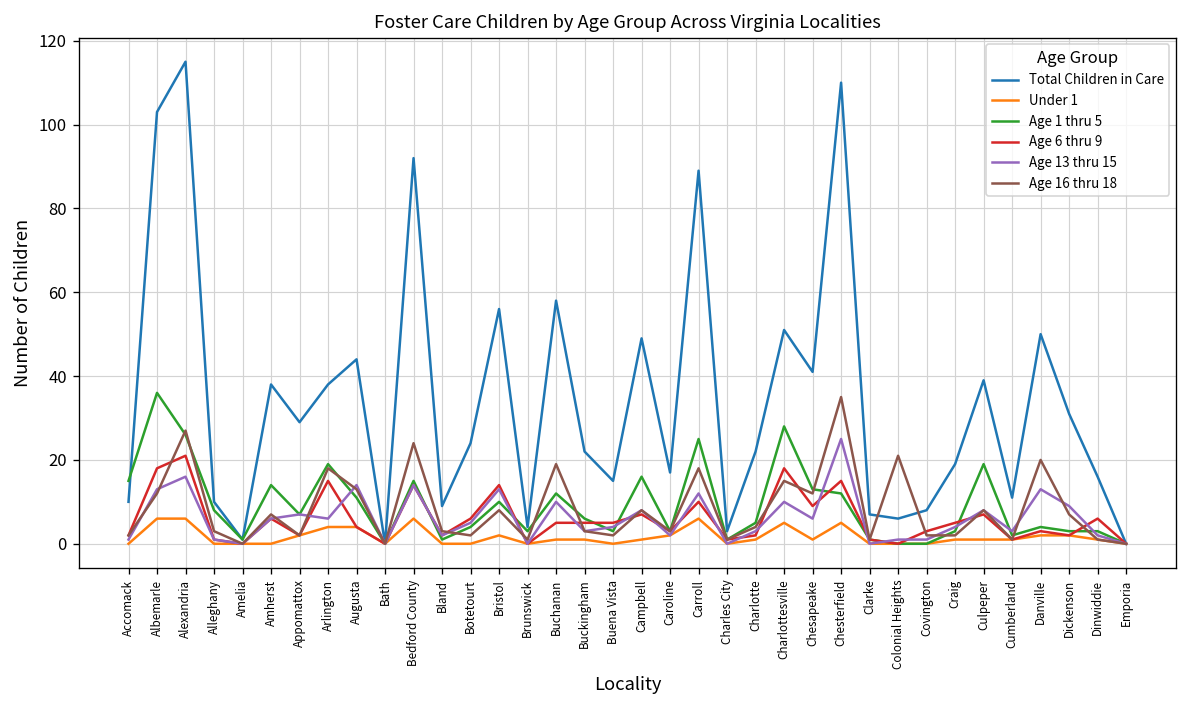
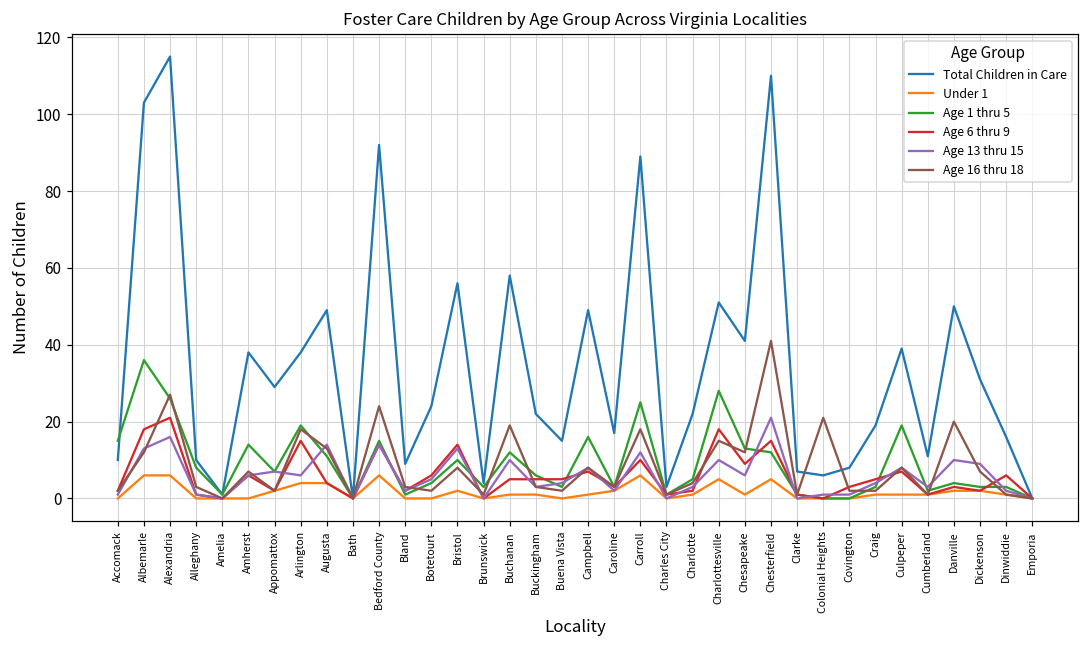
  {
    "Total Children in Care": {
      "Accomack": 10,
      "Albemarle": 103,
      "Alexandria": 115,
      "Alleghany": 10,
      "Amherst": 38,
      "Appomattox": 29,
      "Arlington": 38,
-     "Augusta": 44,
+     "Augusta": 49,
      "Bedford County": 92,
      "Bland": 9,
      "Botetourt": 24,
      "Bristol": 56,
      "Brunswick": 4,
      "Buchanan": 58,
      "Buckingham": 22,
      "Buena Vista": 15,
      "Campbell": 49,
      "Caroline": 17,
      "Carroll": 89,
      "Charles City": 3,
      "Charlotte": 22,
      "Charlottesville": 51,
      "Chesapeake": 41,
      "Chesterfield": 110,
      "Clarke": 7,
      "Colonial Heights": 6,
      "Covington": 8,
      "Craig": 19,
      "Culpeper": 39,
      "Cumberland": 11,
      "Danville": 50,
      "Dickenson": 31,
      "Dinwiddie": 16
    },
    "Under 1": {
      "Accomack": 0,
      "Albemarle": 6,
      "Alexandria": 6,
      "Alleghany": 0,
      "Amherst": 0,
      "Arlington": 4,
      "Bedford County": 6,
      "Bland": 0,
      "Botetourt": 0,
      "Bristol": 2,
      "Buchanan": 1,
      "Buckingham": 1,
      "Buena Vista": 0,
      "Campbell": 1,
      "Carroll": 6,
      "Charlotte": 1,
      "Charlottesville": 5,
      "Chesapeake": 1,
      "Chesterfield": 5,
      "Craig": 1,
      "Culpeper": 1,
      "Danville": 2
    },
    "Age 1 thru 5": {
      "Accomack": 15,
      "Albemarle": 36,
      "Alexandria": 26,
      "Alleghany": 8,
      "Amherst": 14,
      "Arlington": 19,
      "Augusta": 11,
      "Bedford County": 15,
      "Bland": 1,
      "Botetourt": 4,
      "Bristol": 10,
      "Brunswick": 3,
      "Buchanan": 12,
      "Buckingham": 6,
      "Buena Vista": 3,
      "Campbell": 16,
      "Carroll": 25,
      "Charlotte": 5,
      "Charlottesville": 28,
      "Chesapeake": 13,
      "Chesterfield": 12,
      "Craig": 3,
      "Culpeper": 19,
      "Cumberland": 2,
      "Danville": 4,
      "Dickenson": 3,
      "Dinwiddie": 3
    },
    "Age 6 thru 9": {
      "Albemarle": 18,
      "Alexandria": 21,
      "Arlington": 15,
      "Botetourt": 6,
      "Bristol": 14,
      "Buchanan": 5,
      "Buckingham": 5,
      "Buena Vista": 5,
      "Campbell": 7,
      "Carroll": 10,
      "Charlotte": 2,
      "Charlottesville": 18,
      "Chesapeake": 9,
      "Chesterfield": 15,
      "Covington": 3,
      "Craig": 5,
      "Culpeper": 7,
      "Danville": 3,
      "Dinwiddie": 6
    },
    "Age 13 thru 15": {
      "Accomack": 1,
      "Albemarle": 13,
      "Alexandria": 16,
      "Arlington": 6,
      "Augusta": 14,
      "Botetourt": 5,
      "Bristol": 13,
      "Buchanan": 10,
      "Buena Vista": 4,
      "Carroll": 12,
      "Charlotte": 3,
      "Charlottesville": 10,
      "Chesapeake": 6,
-     "Chesterfield": 25,
+     "Chesterfield": 21,
      "Colonial Heights": 1,
      "Covington": 1,
      "Craig": 4,
      "Cumberland": 3,
-     "Danville": 13,
+     "Danville": 10,
      "Dickenson": 9,
      "Dinwiddie": 2
    },
    "Age 16 thru 18": {
      "Albemarle": 12,
      "Alexandria": 27,
      "Alleghany": 3,
      "Amherst": 7,
      "Arlington": 18,
      "Augusta": 13,
      "Bedford County": 24,
      "Bland": 3,
      "Botetourt": 2,
      "Bristol": 8,
      "Brunswick": 1,
      "Buchanan": 19,
      "Buena Vista": 2,
      "Carroll": 18,
      "Charlotte": 4,
      "Charlottesville": 15,
      "Chesapeake": 12,
-     "Chesterfield": 35,
+     "Chesterfield": 41,
      "Colonial Heights": 21,
      "Covington": 2,
      "Craig": 2,
      "Danville": 20,
      "Dickenson": 7
    }
  }
